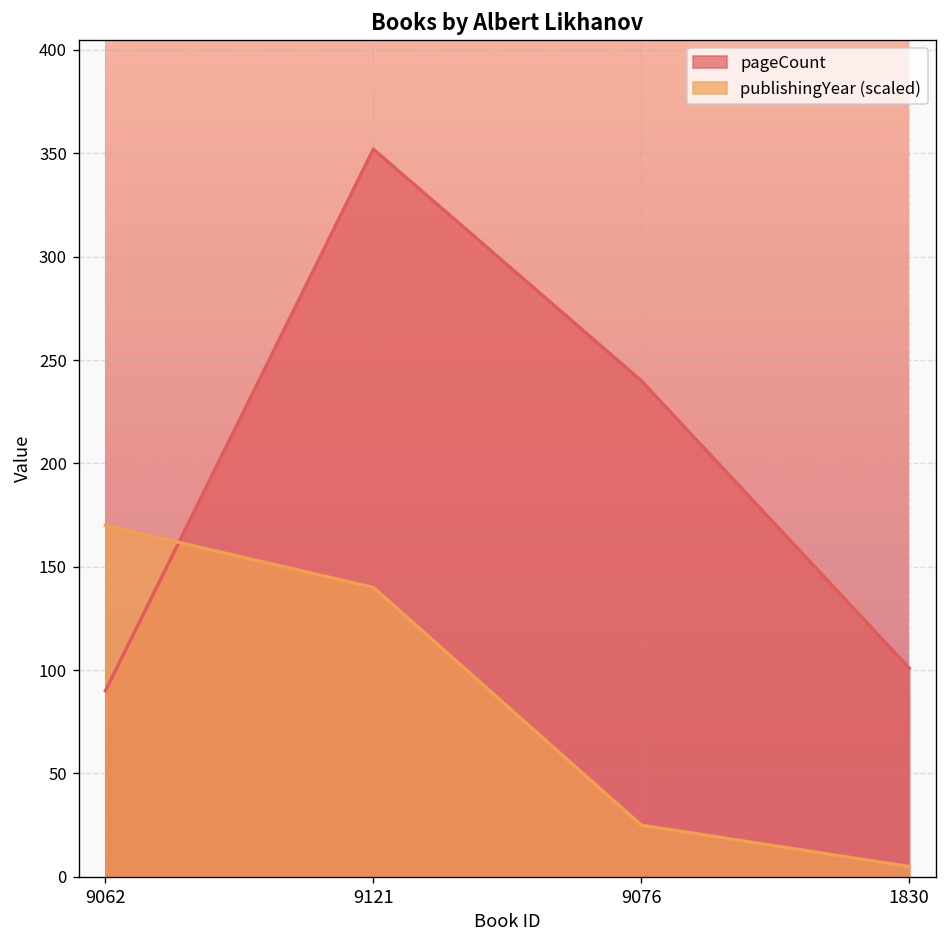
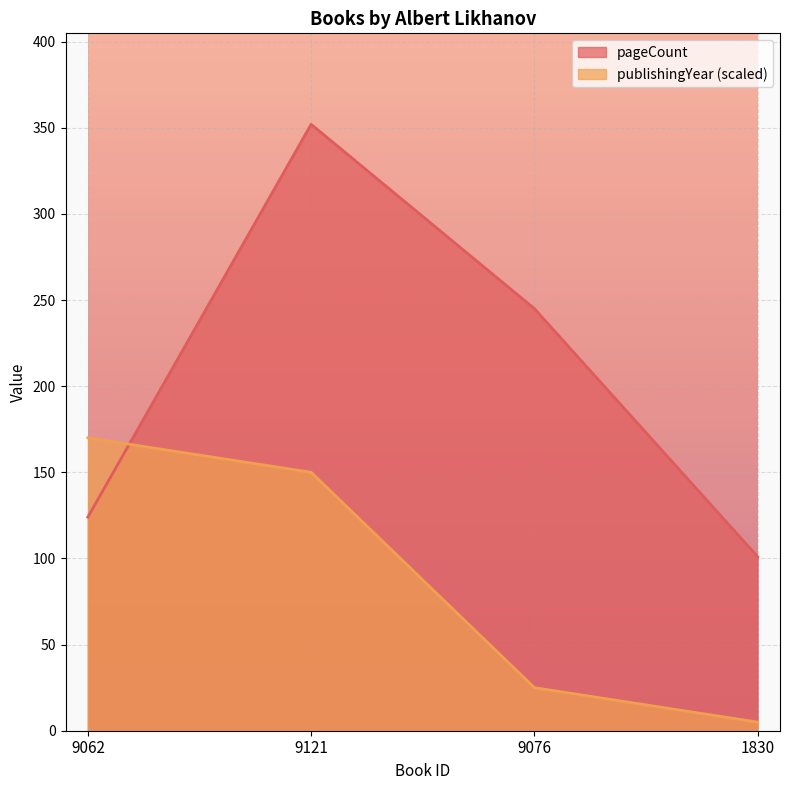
  {
    "pageCount": {
-     "9062": 90,
+     "9062": 124,
      "9121": 352,
-     "9076": 240,
+     "9076": 245,
      "1830": 101
    },
    "publishingYear (scaled)": {
      "9062": 170,
-     "9121": 140,
+     "9121": 150,
      "9076": 25,
      "1830": 5
    }
  }
